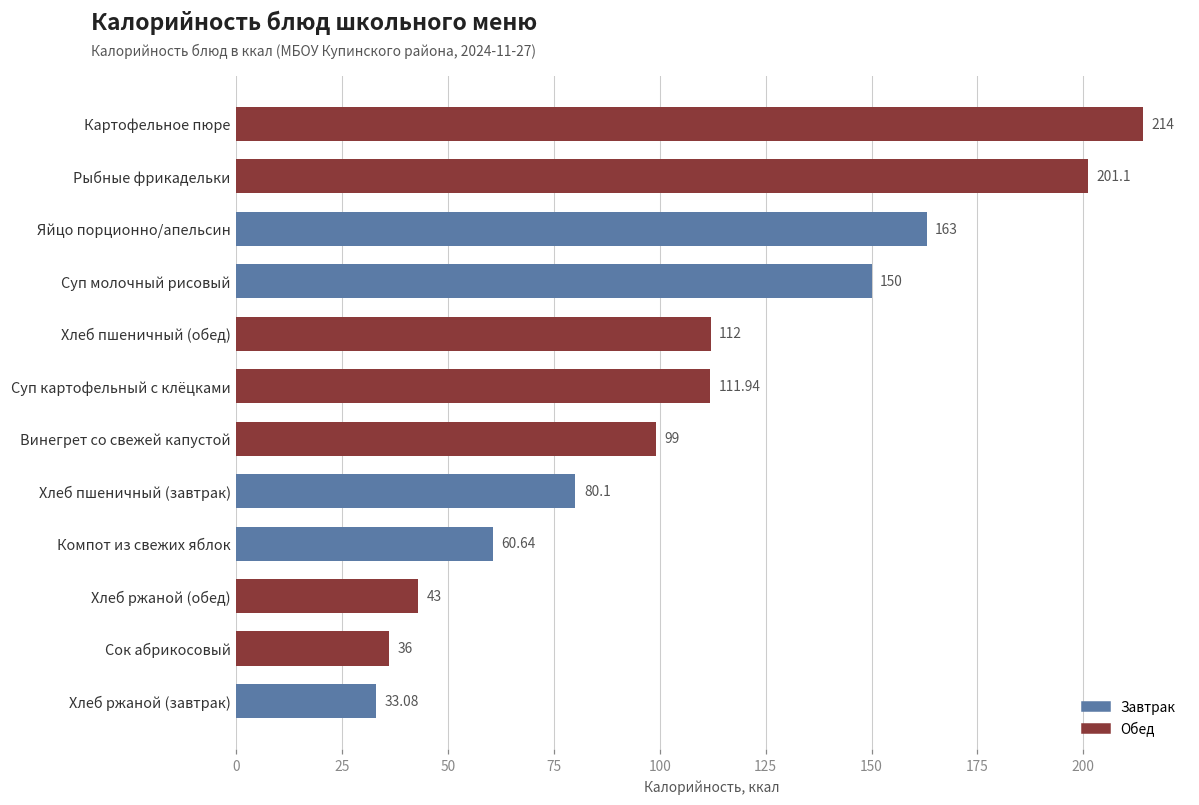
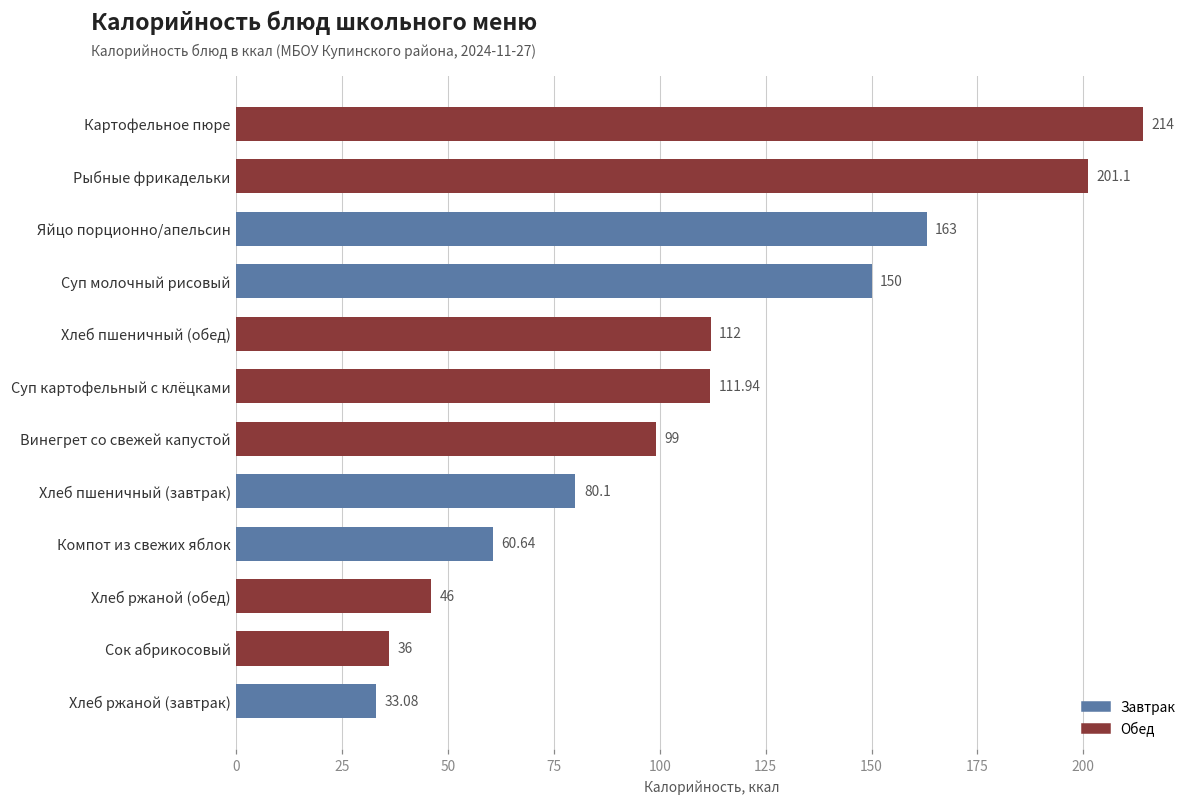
  {
    "Картофельное пюре": 214,
    "Рыбные фрикадельки": 201.1,
    "Яйцо порционно/апельсин": 163,
    "Суп молочный рисовый": 150,
    "Хлеб пшеничный (обед)": 112,
    "Суп картофельный с клёцками": 111.94,
    "Винегрет со свежей капустой": 99,
    "Хлеб пшеничный (завтрак)": 80.1,
    "Компот из свежих яблок": 60.64,
-   "Хлеб ржаной (обед)": 43,
+   "Хлеб ржаной (обед)": 46,
    "Сок абрикосовый": 36,
    "Хлеб ржаной (завтрак)": 33.08
  }
